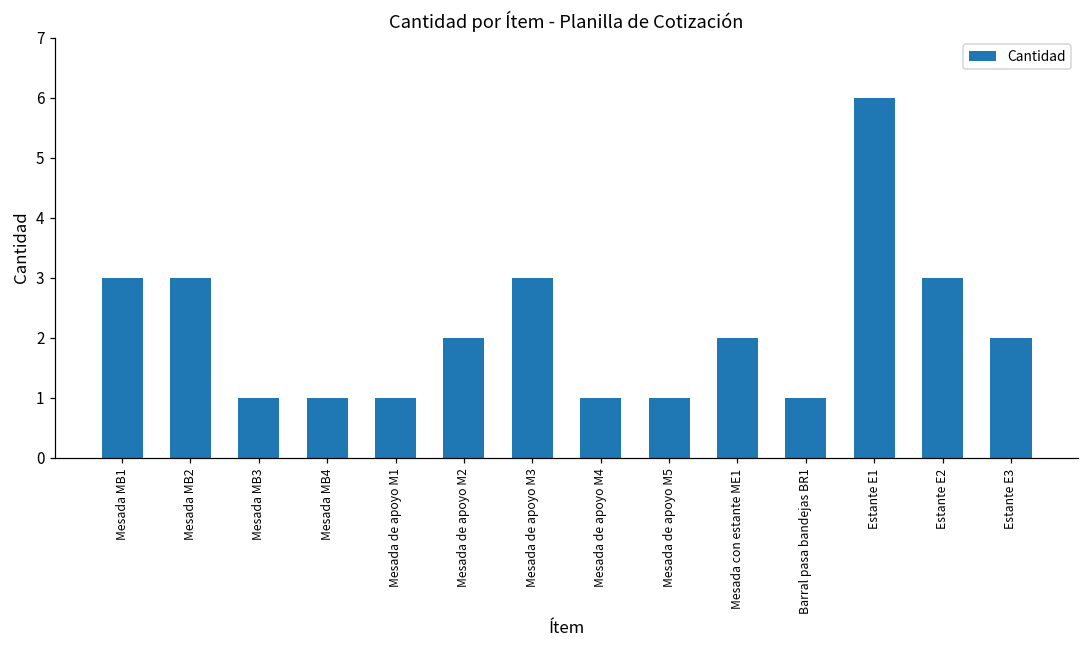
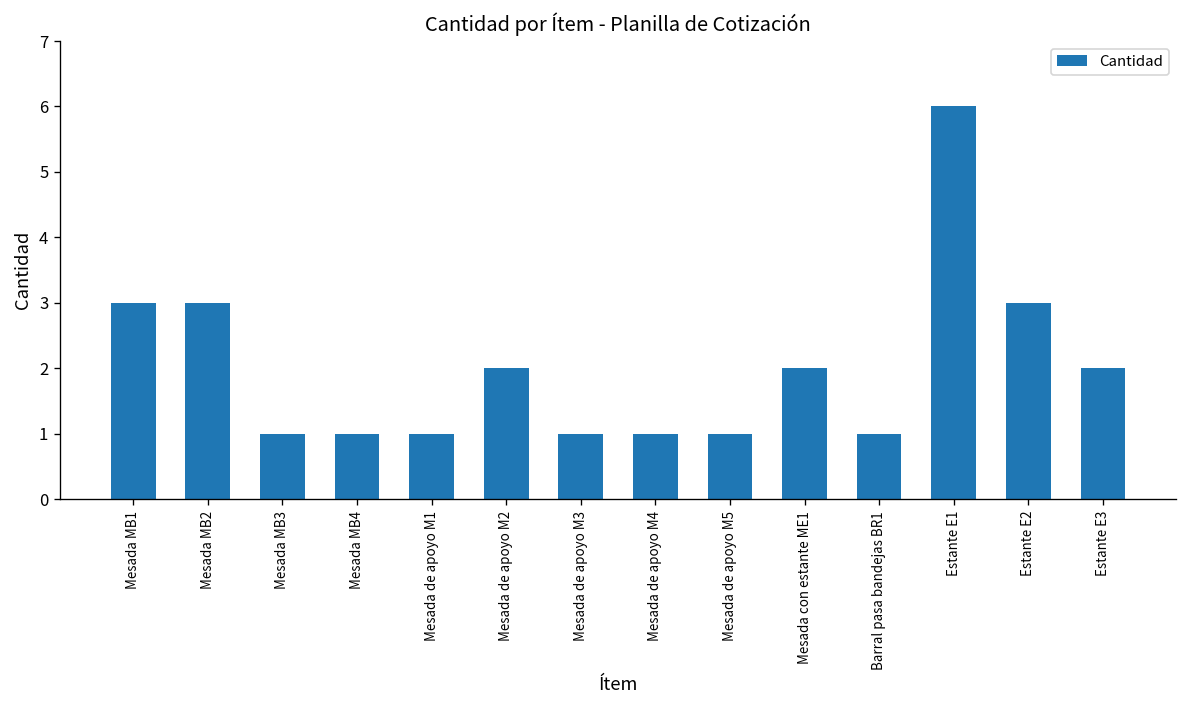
  {
    "Mesada MB1": 3,
    "Mesada MB2": 3,
    "Mesada MB3": 1,
    "Mesada MB4": 1,
    "Mesada de apoyo M1": 1,
    "Mesada de apoyo M2": 2,
-   "Mesada de apoyo M3": 3,
+   "Mesada de apoyo M3": 1,
    "Mesada de apoyo M4": 1,
    "Mesada de apoyo M5": 1,
    "Mesada con estante ME1": 2,
    "Barral pasa bandejas BR1": 1,
    "Estante E1": 6,
    "Estante E2": 3,
    "Estante E3": 2
  }
